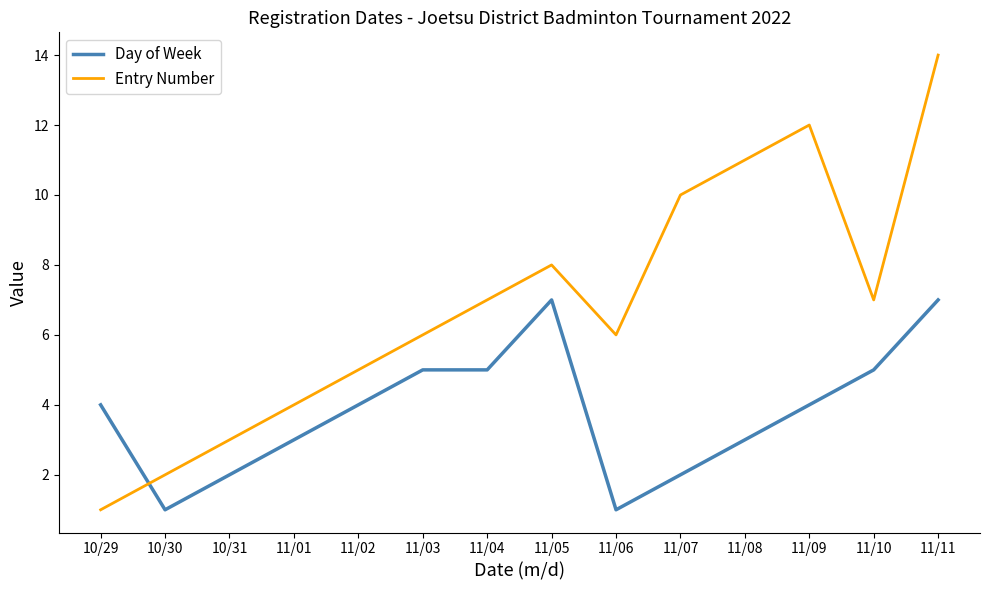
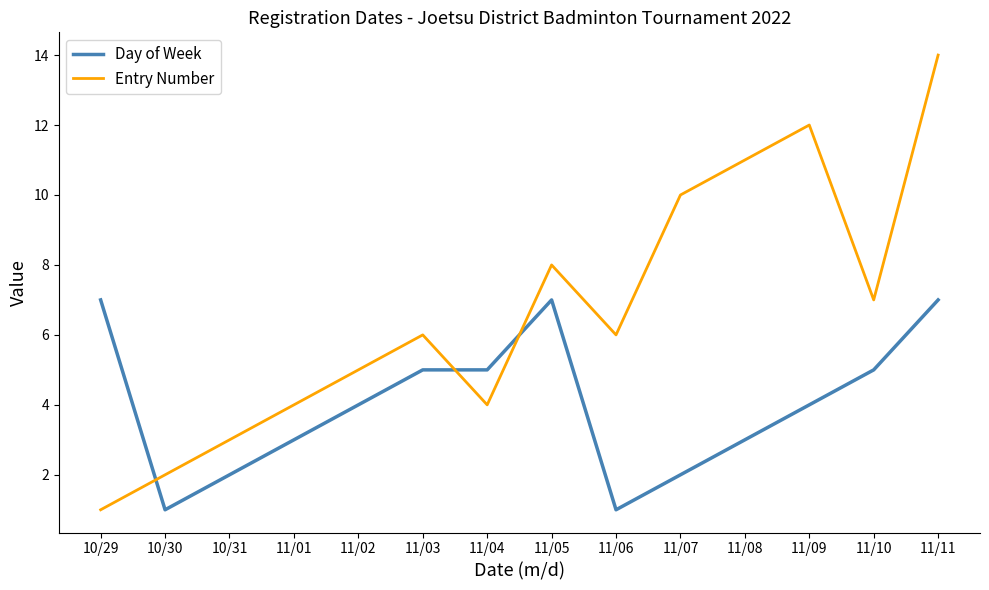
  {
    "Day of Week": {
-     "10/29": 4,
+     "10/29": 7,
      "10/30": 1,
      "10/31": 2,
      "11/01": 3,
      "11/02": 4,
      "11/03": 5,
      "11/04": 5,
      "11/05": 7,
      "11/06": 1,
      "11/07": 2,
      "11/08": 3,
      "11/09": 4,
      "11/10": 5,
      "11/11": 7
    },
    "Entry Number": {
      "10/29": 1,
      "10/30": 2,
      "10/31": 3,
      "11/01": 4,
      "11/02": 5,
      "11/03": 6,
-     "11/04": 7,
+     "11/04": 4,
      "11/05": 8,
      "11/06": 6,
      "11/07": 10,
      "11/08": 11,
      "11/09": 12,
      "11/10": 7,
      "11/11": 14
    }
  }
